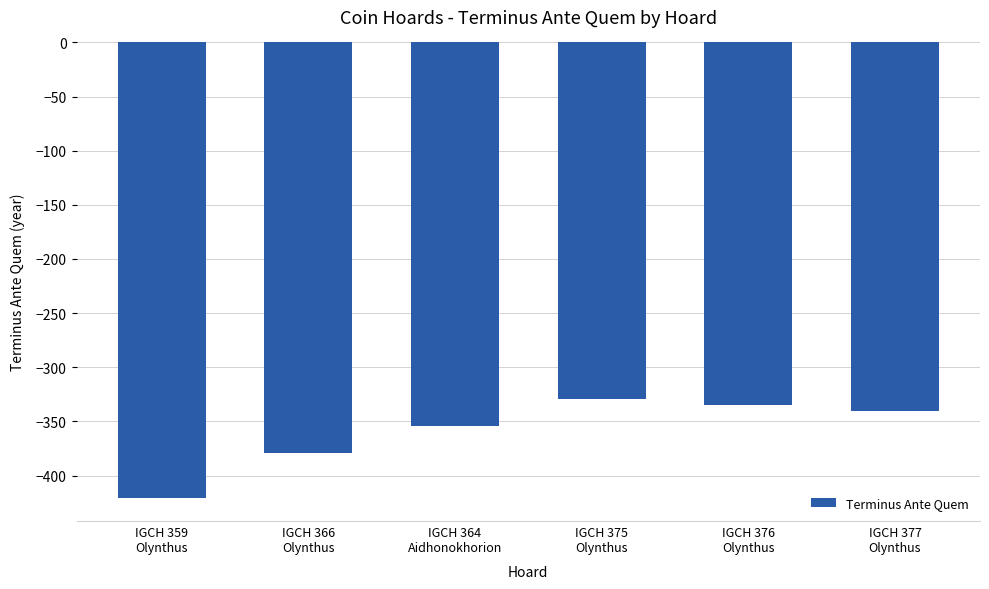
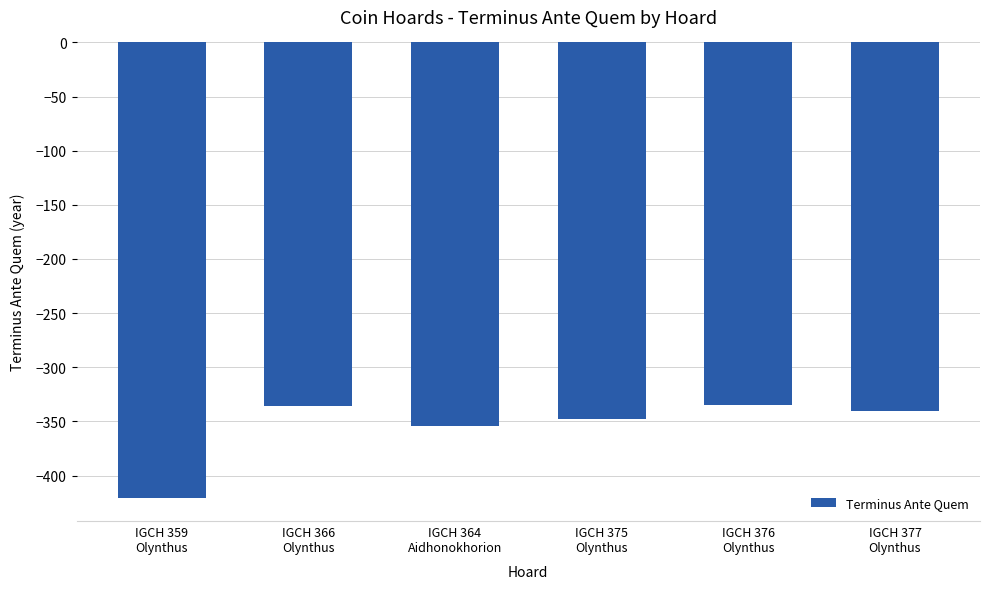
  {
    "IGCH 359 Olynthus": -421,
-   "IGCH 366 Olynthus": -379,
+   "IGCH 366 Olynthus": -336,
    "IGCH 364 Aidhonokhorion": -354,
-   "IGCH 375 Olynthus": -329,
+   "IGCH 375 Olynthus": -348,
    "IGCH 376 Olynthus": -335,
    "IGCH 377 Olynthus": -340
  }
